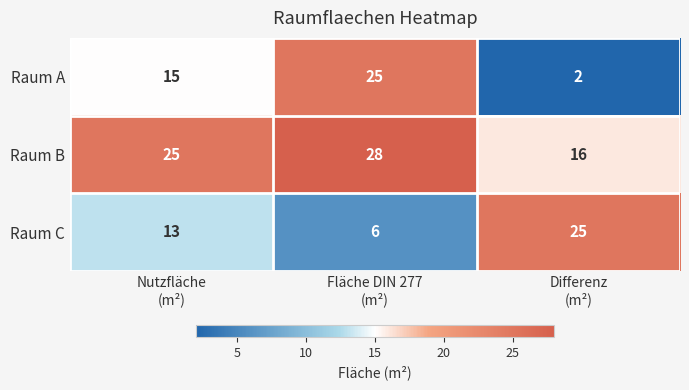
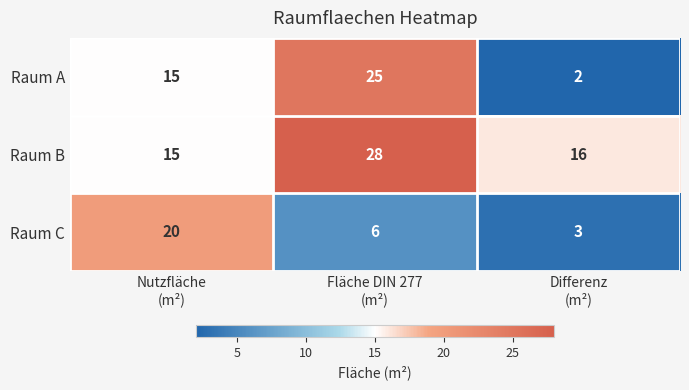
  {
    "Raum A": {
      "Nutzfläche (m²)": 15,
      "Fläche DIN 277 (m²)": 25,
      "Differenz (m²)": 2
    },
    "Raum B": {
-     "Nutzfläche (m²)": 25,
+     "Nutzfläche (m²)": 15,
      "Fläche DIN 277 (m²)": 28,
      "Differenz (m²)": 16
    },
    "Raum C": {
-     "Nutzfläche (m²)": 13,
+     "Nutzfläche (m²)": 20,
      "Fläche DIN 277 (m²)": 6,
-     "Differenz (m²)": 25
+     "Differenz (m²)": 3
    }
  }
